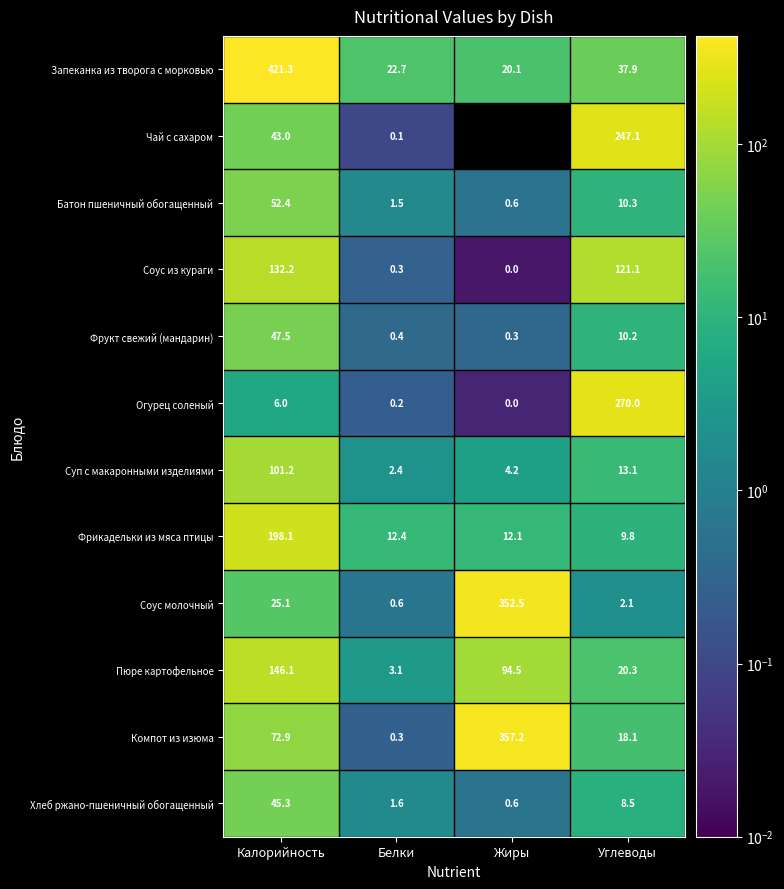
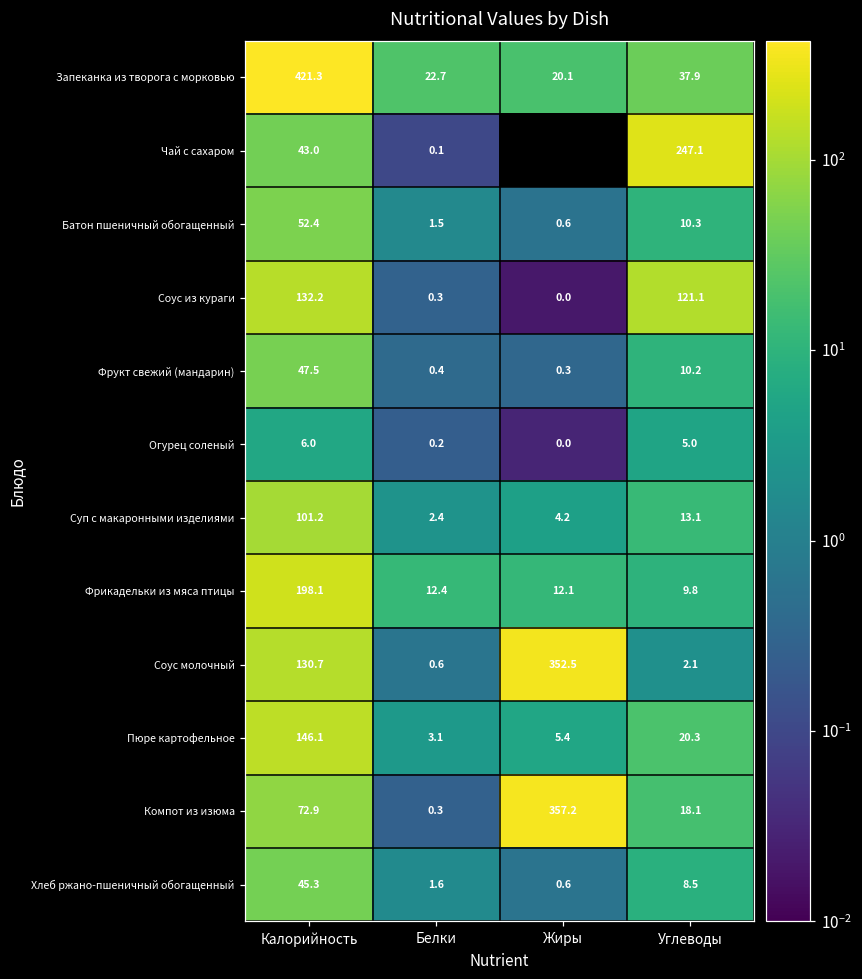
  {
    "Запеканка из творога с морковью": {
      "Калорийность": 421.3,
      "Белки": 22.7,
      "Жиры": 20.1,
      "Углеводы": 37.9
    },
    "Чай с сахаром": {
      "Калорийность": 43.0,
      "Белки": 0.1,
      "Углеводы": 247.1
    },
    "Батон пшеничный обогащенный": {
      "Калорийность": 52.4,
      "Белки": 1.5,
      "Жиры": 0.6,
      "Углеводы": 10.3
    },
    "Соус из кураги": {
      "Калорийность": 132.2,
      "Белки": 0.3,
      "Жиры": 0.0,
      "Углеводы": 121.1
    },
    "Фрукт свежий (мандарин)": {
      "Калорийность": 47.5,
      "Белки": 0.4,
      "Жиры": 0.3,
      "Углеводы": 10.2
    },
    "Огурец соленый": {
      "Калорийность": 6.0,
      "Белки": 0.2,
      "Жиры": 0.0,
-     "Углеводы": 270.0
+     "Углеводы": 5.0
    },
    "Суп с макаронными изделиями": {
      "Калорийность": 101.2,
      "Белки": 2.4,
      "Жиры": 4.2,
      "Углеводы": 13.1
    },
    "Фрикадельки из мяса птицы": {
      "Калорийность": 198.1,
      "Белки": 12.4,
      "Жиры": 12.1,
      "Углеводы": 9.8
    },
    "Соус молочный": {
-     "Калорийность": 25.1,
+     "Калорийность": 130.7,
      "Белки": 0.6,
      "Жиры": 352.5,
      "Углеводы": 2.1
    },
    "Пюре картофельное": {
      "Калорийность": 146.1,
      "Белки": 3.1,
-     "Жиры": 94.5,
+     "Жиры": 5.4,
      "Углеводы": 20.3
    },
    "Компот из изюма": {
      "Калорийность": 72.9,
      "Белки": 0.3,
      "Жиры": 357.2,
      "Углеводы": 18.1
    },
    "Хлеб ржано-пшеничный обогащенный": {
      "Калорийность": 45.3,
      "Белки": 1.6,
      "Жиры": 0.6,
      "Углеводы": 8.5
    }
  }
